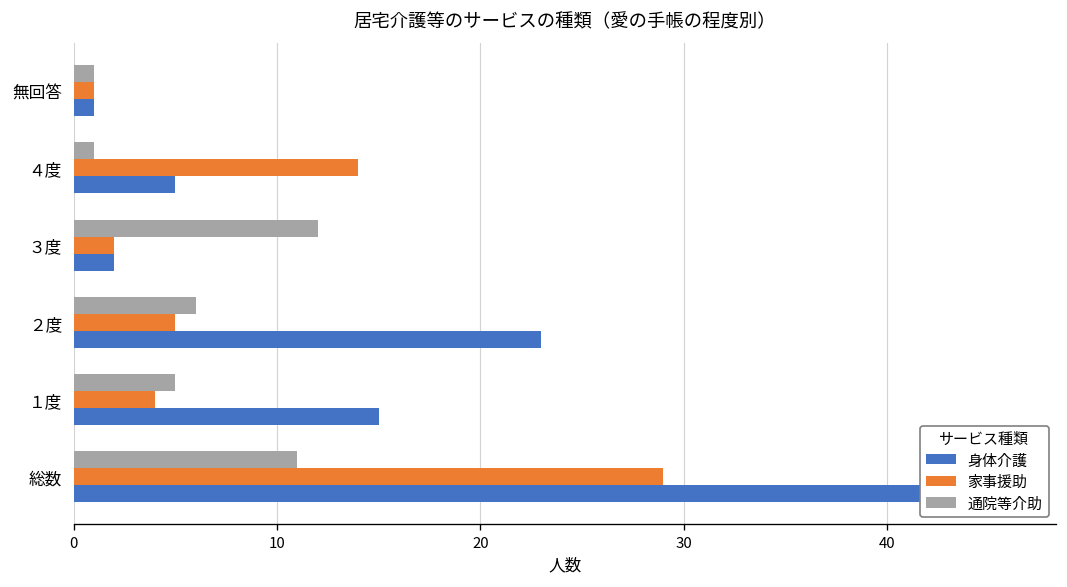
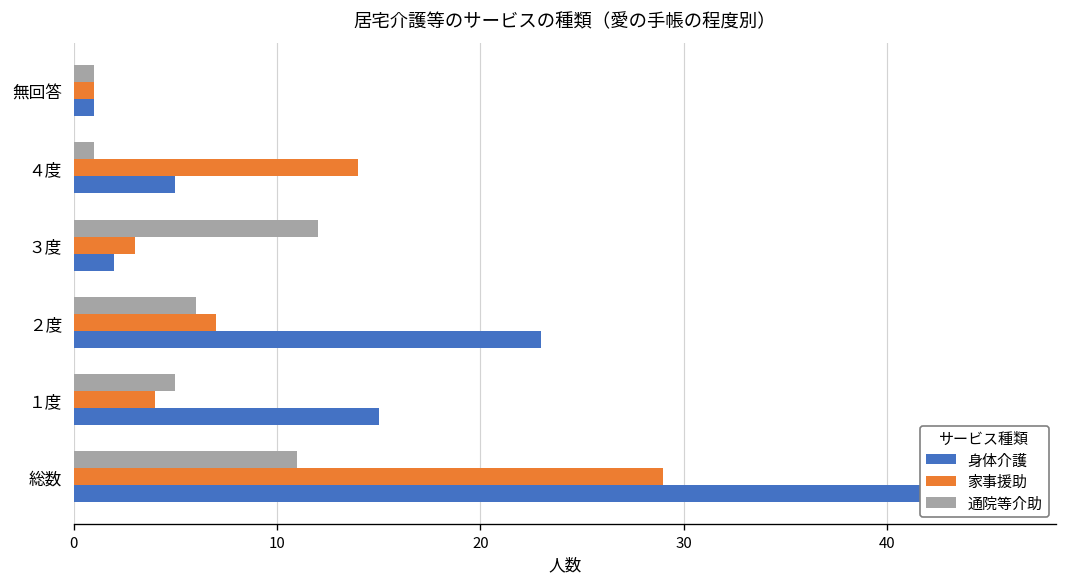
  {
    "身体介護": {
      "無回答": 1,
      "４度": 5,
      "３度": 2,
      "２度": 23,
      "１度": 15
    },
    "家事援助": {
      "無回答": 1,
      "４度": 14,
-     "３度": 2,
-     "２度": 5,
+     "３度": 3,
+     "２度": 7,
      "１度": 4,
      "総数": 29
    },
    "通院等介助": {
      "無回答": 1,
      "４度": 1,
      "３度": 12,
      "２度": 6,
      "１度": 5,
      "総数": 11
    }
  }
